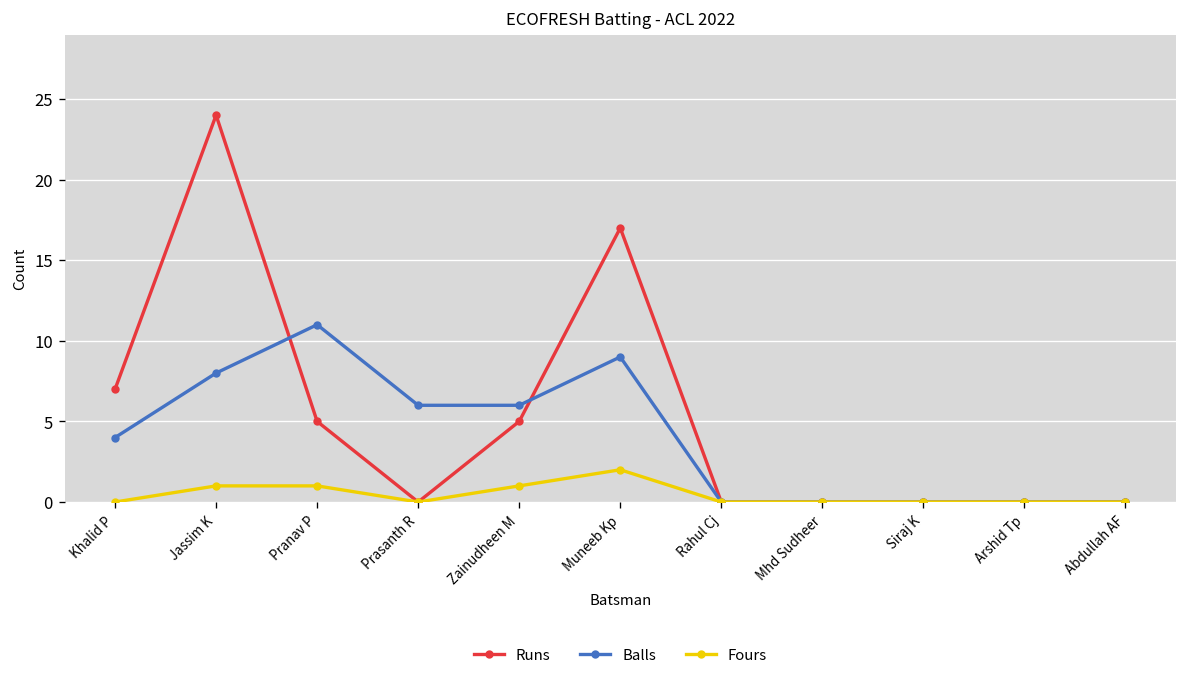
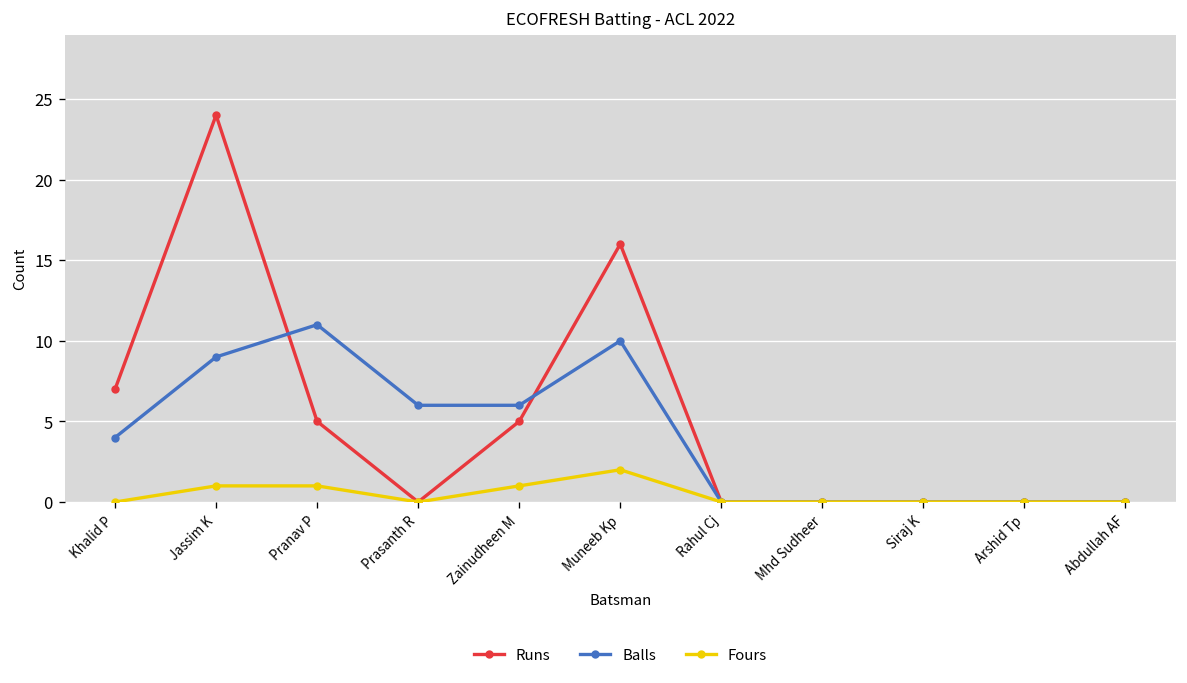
  {
    "Runs": {
      "Khalid P": 7,
      "Jassim K": 24,
      "Pranav P": 5,
      "Zainudheen M": 5,
-     "Muneeb Kp": 17
+     "Muneeb Kp": 16
    },
    "Balls": {
      "Khalid P": 4,
-     "Jassim K": 8,
+     "Jassim K": 9,
      "Pranav P": 11,
      "Prasanth R": 6,
      "Zainudheen M": 6,
-     "Muneeb Kp": 9
+     "Muneeb Kp": 10
    },
    "Fours": {
      "Khalid P": 0,
      "Jassim K": 1,
      "Pranav P": 1,
      "Zainudheen M": 1,
      "Muneeb Kp": 2
    }
  }
